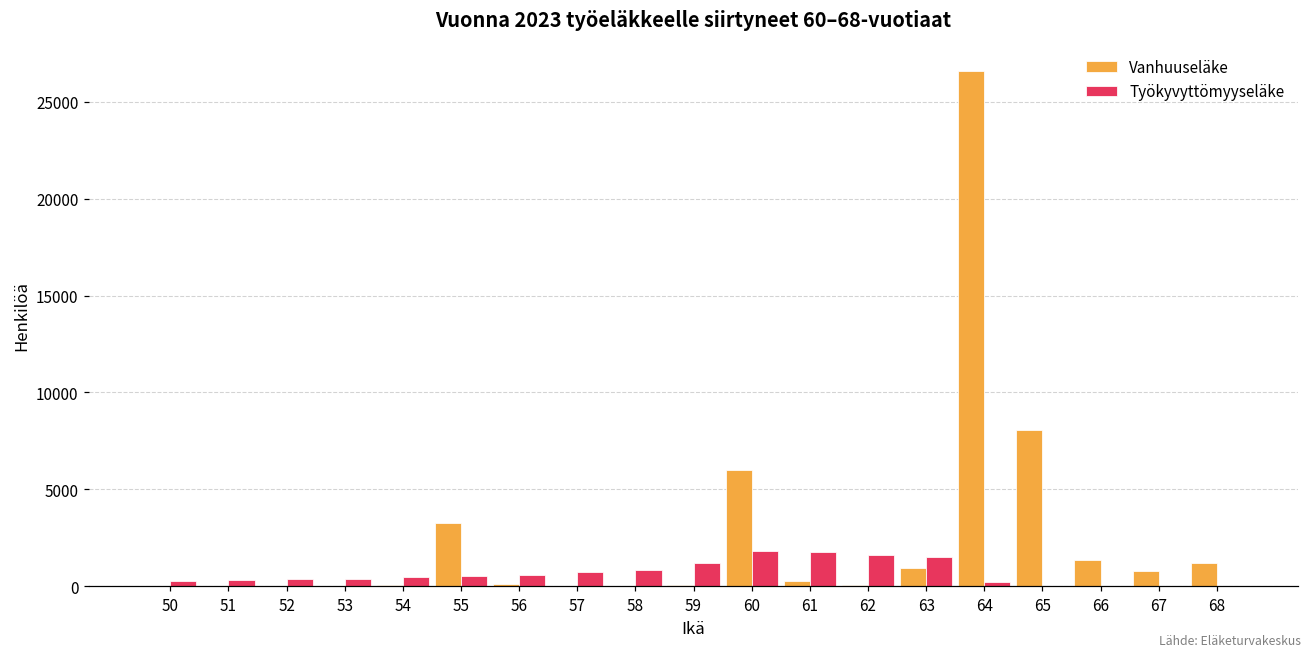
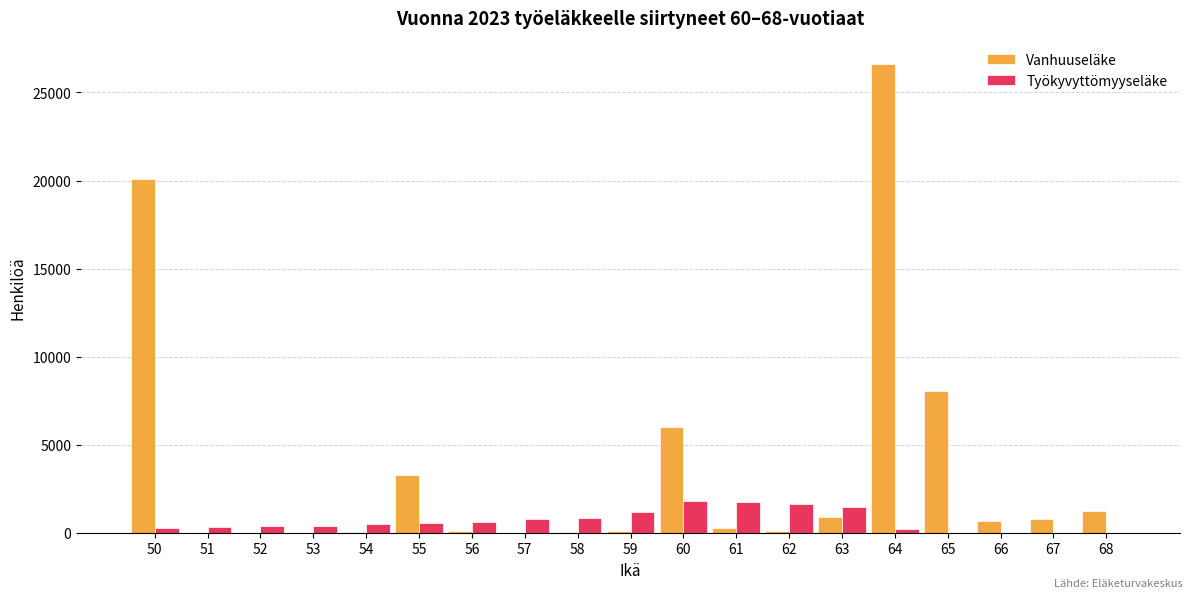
  {
    "Vanhuuseläke": {
-     "50": 0,
+     "50": 20100,
      "55": 3300,
      "60": 6000,
      "61": 300,
      "63": 900,
      "64": 26600,
      "65": 8100,
-     "66": 1400,
+     "66": 700,
      "67": 800,
      "68": 1200
    },
    "Työkyvyttömyyseläke": {
      "50": 300,
      "51": 300,
      "52": 400,
      "53": 400,
      "54": 500,
      "55": 500,
      "56": 600,
      "57": 800,
      "58": 900,
      "59": 1200,
      "60": 1800,
      "61": 1700,
      "62": 1600,
      "63": 1500,
      "64": 200,
      "65": 0,
      "66": 0,
      "67": 0,
      "68": 0
    }
  }
